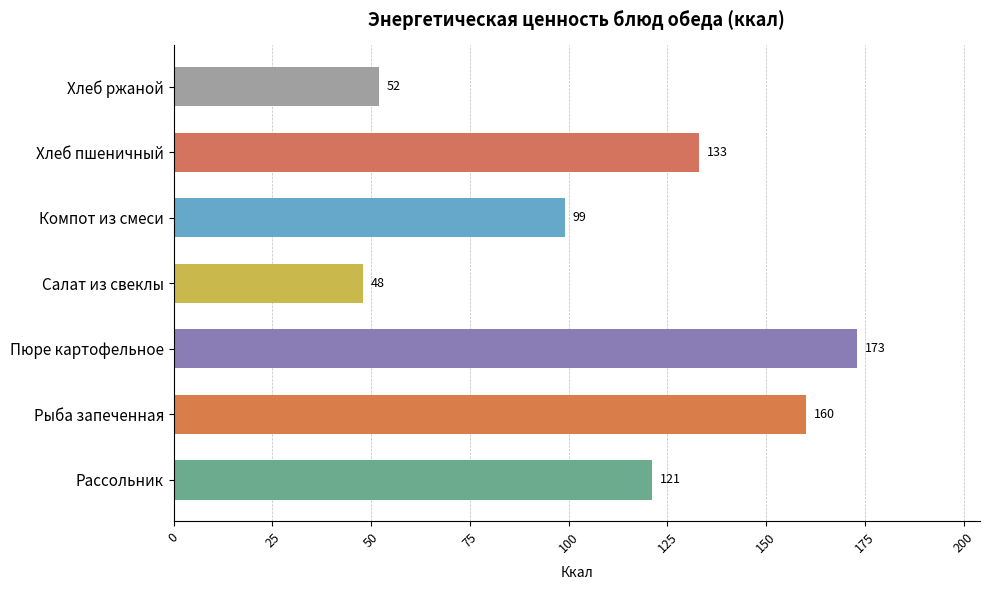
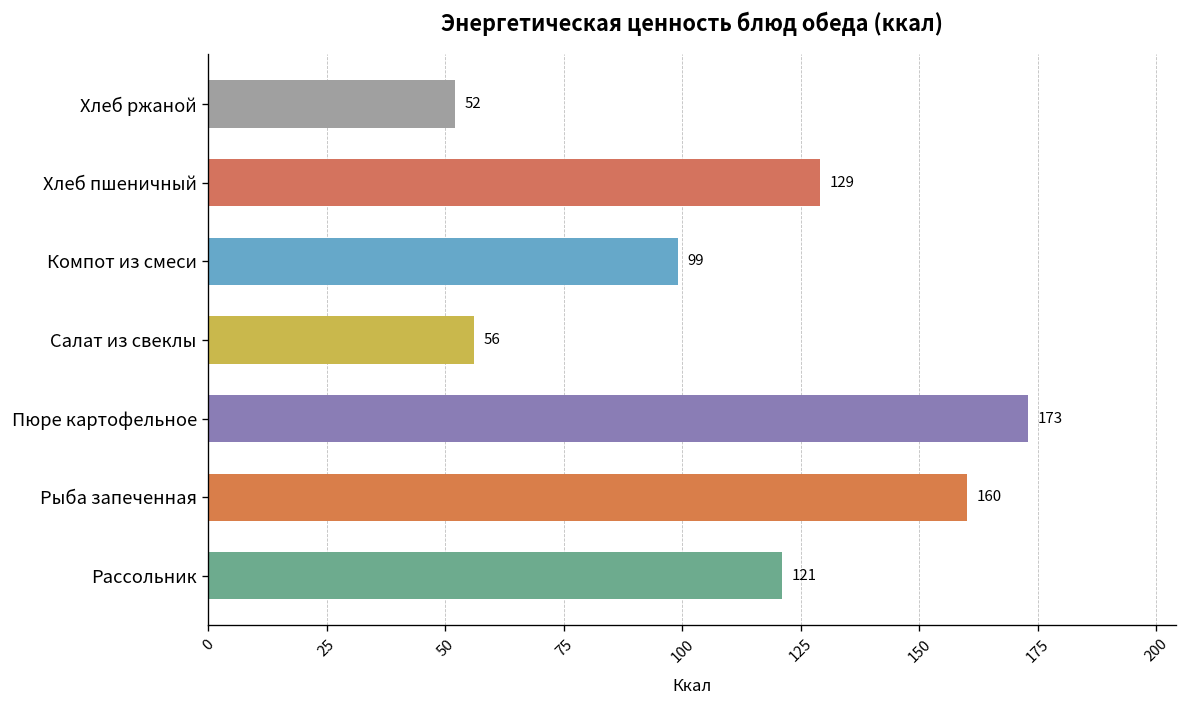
  {
    "Хлеб ржаной": 52,
-   "Хлеб пшеничный": 133,
+   "Хлеб пшеничный": 129,
    "Компот из смеси": 99,
-   "Салат из свеклы": 48,
+   "Салат из свеклы": 56,
    "Пюре картофельное": 173,
    "Рыба запеченная": 160,
    "Рассольник": 121
  }
